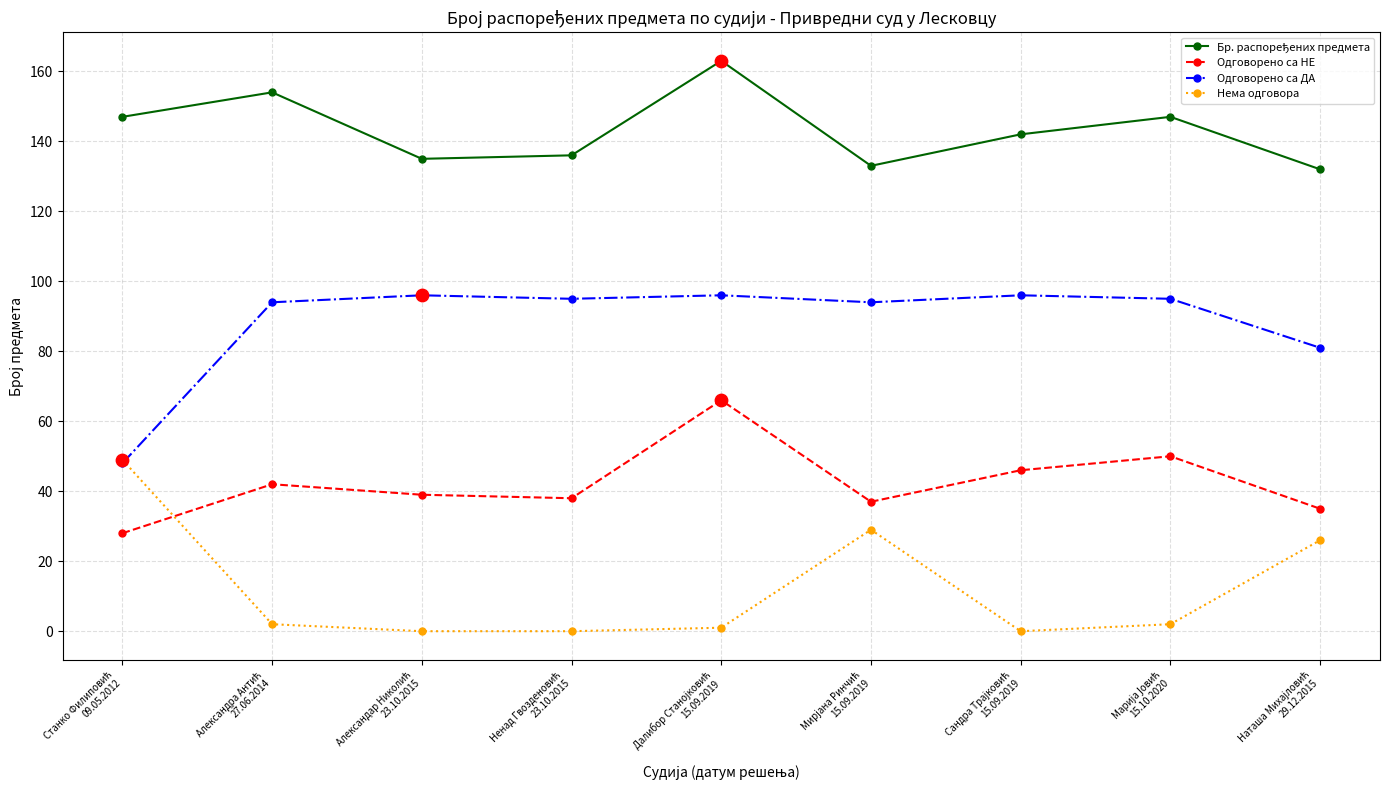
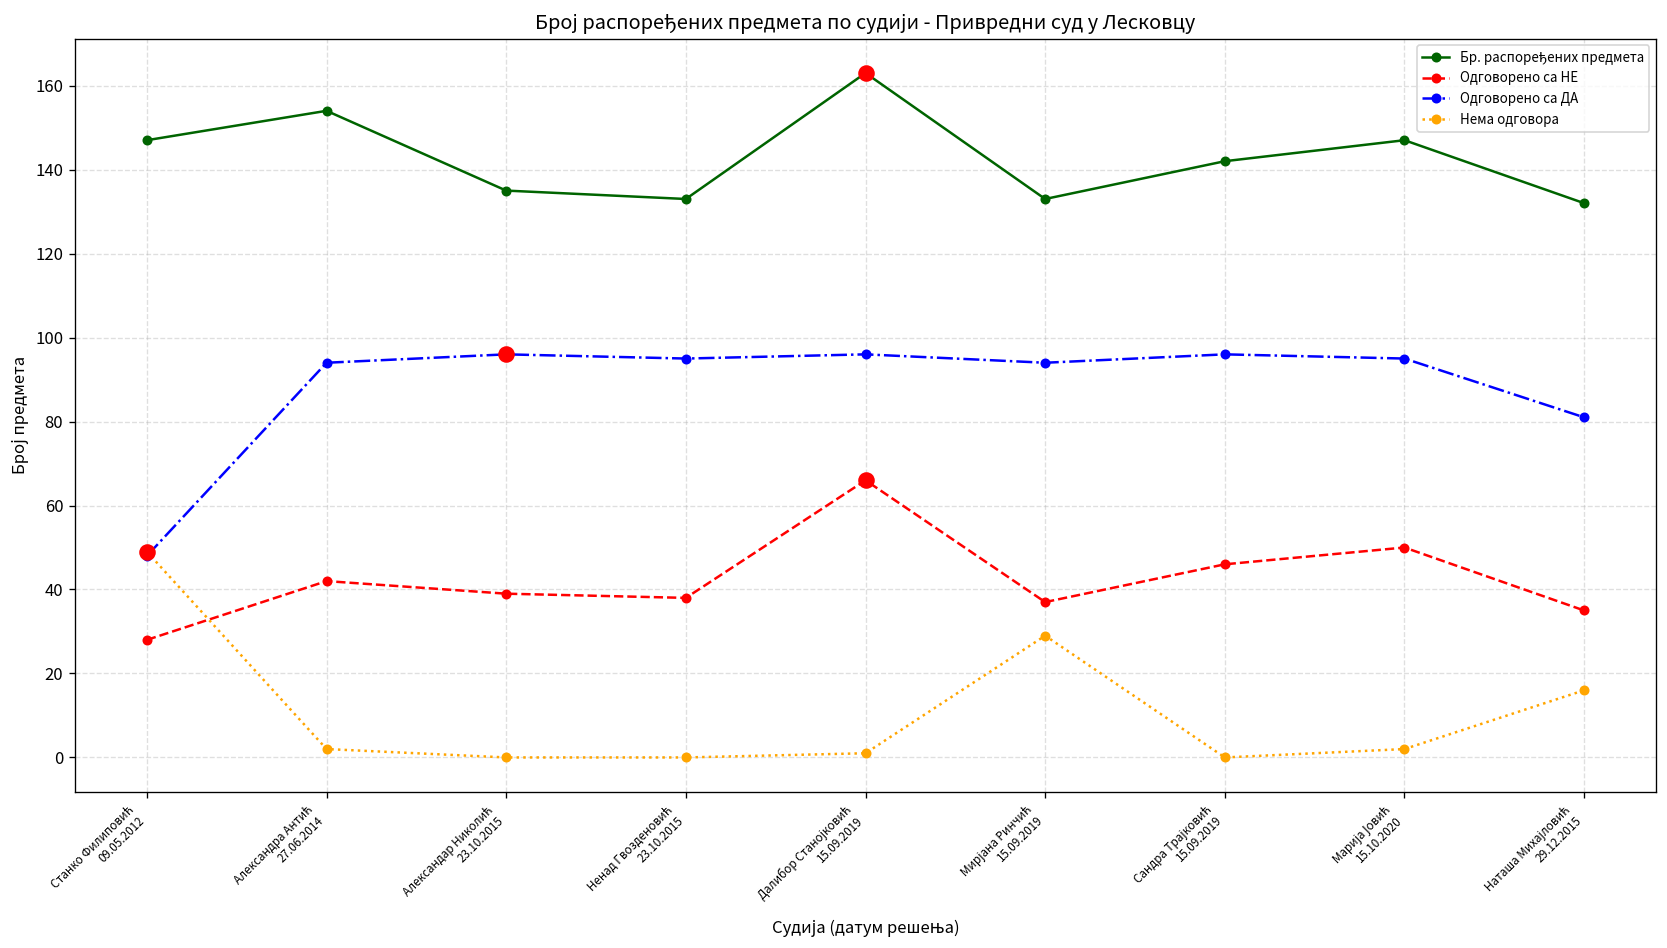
  {
    "Бр. распоређених предмета": {
      "Станко Филиповић 09.05.2012": 147,
      "Александра Антић 27.06.2014": 154,
      "Александар Николић 23.10.2015": 135,
-     "Ненад Гвозденовић 23.10.2015": 136,
+     "Ненад Гвозденовић 23.10.2015": 133,
      "Мирјана Ринчић 15.09.2019": 133,
      "Сандра Трајковић 15.09.2019": 142,
      "Марија Јовић 15.10.2020": 147,
      "Наташа Михајловић 29.12.2015": 132
    },
    "Одговорено са ДА": {
      "Станко Филиповић 09.05.2012": 48,
      "Александра Антић 27.06.2014": 94,
      "Ненад Гвозденовић 23.10.2015": 95,
      "Далибор Станојковић 15.09.2019": 96,
      "Мирјана Ринчић 15.09.2019": 94,
      "Сандра Трајковић 15.09.2019": 96,
      "Марија Јовић 15.10.2020": 95,
      "Наташа Михајловић 29.12.2015": 81
    },
    "Нема одговора": {
      "Александра Антић 27.06.2014": 2,
      "Александар Николић 23.10.2015": 0,
      "Ненад Гвозденовић 23.10.2015": 0,
      "Далибор Станојковић 15.09.2019": 1,
      "Мирјана Ринчић 15.09.2019": 29,
      "Сандра Трајковић 15.09.2019": 0,
      "Марија Јовић 15.10.2020": 2,
-     "Наташа Михајловић 29.12.2015": 26
+     "Наташа Михајловић 29.12.2015": 16
    }
  }
